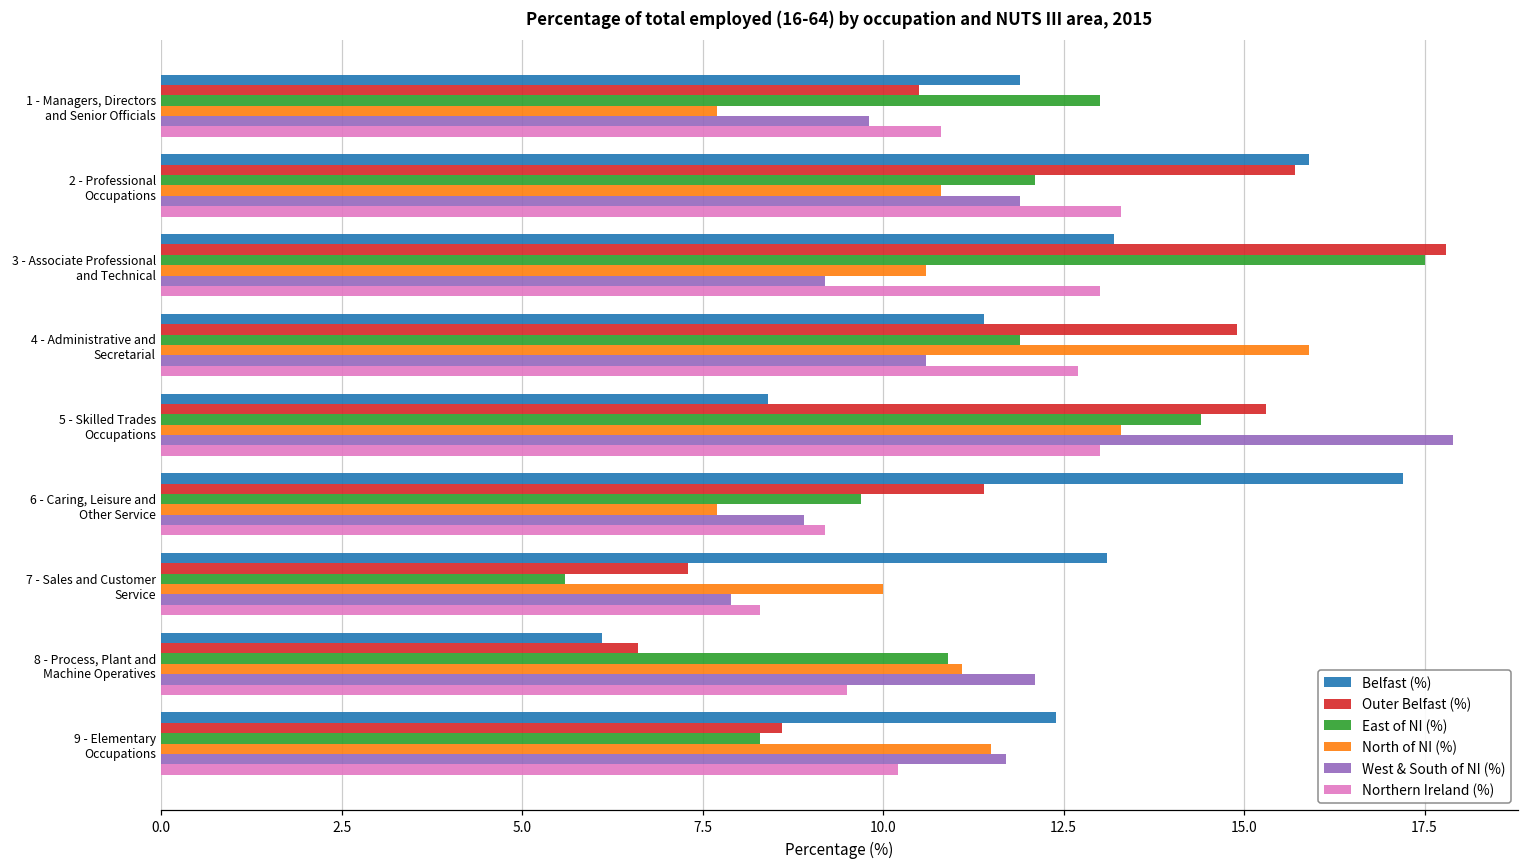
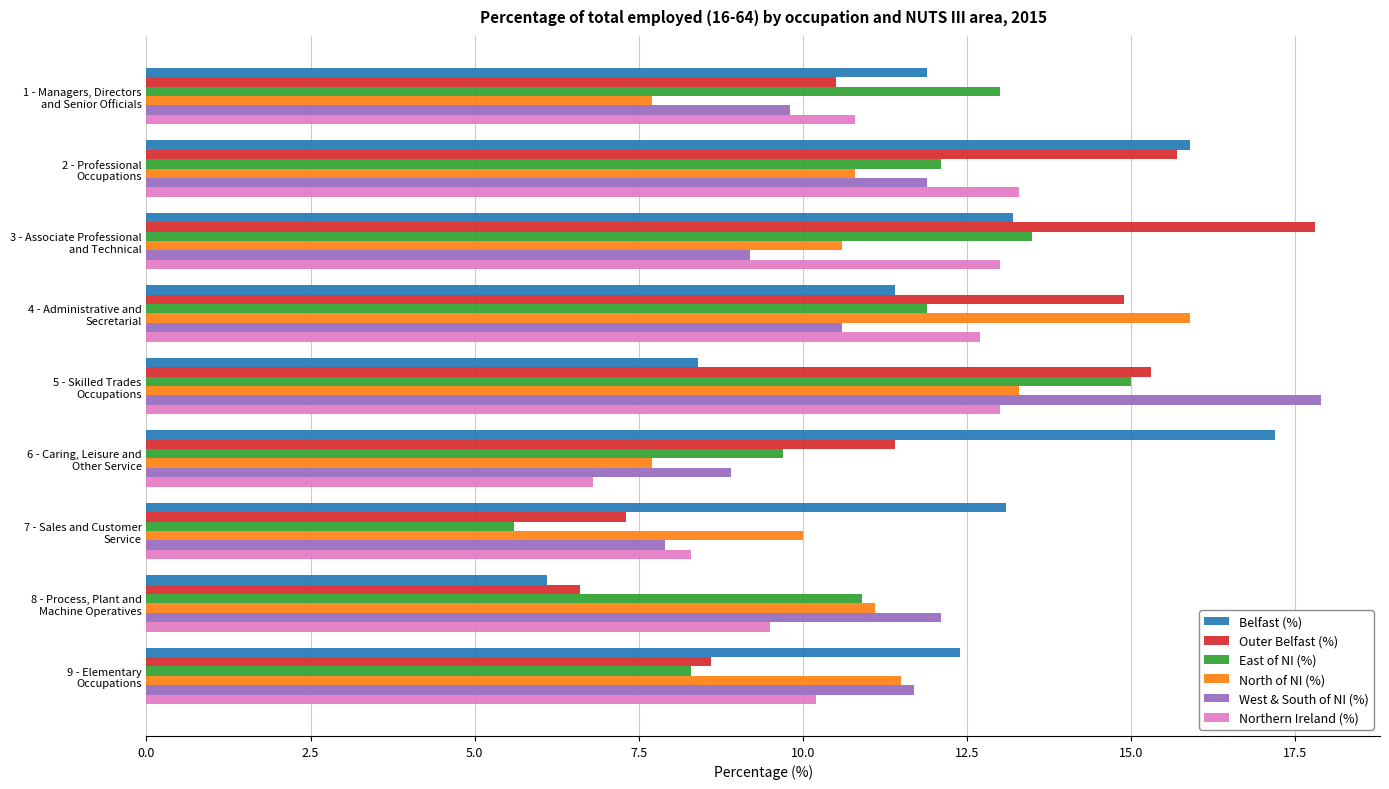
  {
    "Belfast (%)": {
      "1 - Managers, Directors and Senior Officials": 11.9,
      "2 - Professional Occupations": 15.9,
      "3 - Associate Professional and Technical": 13.2,
      "4 - Administrative and Secretarial": 11.4,
      "5 - Skilled Trades Occupations": 8.4,
      "6 - Caring, Leisure and Other Service": 17.2,
      "7 - Sales and Customer Service": 13.1,
      "8 - Process, Plant and Machine Operatives": 6.1,
      "9 - Elementary Occupations": 12.4
    },
    "Outer Belfast (%)": {
      "1 - Managers, Directors and Senior Officials": 10.5,
      "2 - Professional Occupations": 15.7,
      "3 - Associate Professional and Technical": 17.8,
      "4 - Administrative and Secretarial": 14.9,
      "5 - Skilled Trades Occupations": 15.3,
      "6 - Caring, Leisure and Other Service": 11.4,
      "7 - Sales and Customer Service": 7.3,
      "8 - Process, Plant and Machine Operatives": 6.6,
      "9 - Elementary Occupations": 8.6
    },
    "East of NI (%)": {
      "1 - Managers, Directors and Senior Officials": 13.0,
      "2 - Professional Occupations": 12.1,
-     "3 - Associate Professional and Technical": 17.5,
+     "3 - Associate Professional and Technical": 13.5,
      "4 - Administrative and Secretarial": 11.9,
-     "5 - Skilled Trades Occupations": 14.4,
+     "5 - Skilled Trades Occupations": 15.0,
      "6 - Caring, Leisure and Other Service": 9.7,
      "7 - Sales and Customer Service": 5.6,
      "8 - Process, Plant and Machine Operatives": 10.9,
      "9 - Elementary Occupations": 8.3
    },
    "North of NI (%)": {
      "1 - Managers, Directors and Senior Officials": 7.7,
      "2 - Professional Occupations": 10.8,
      "3 - Associate Professional and Technical": 10.6,
      "4 - Administrative and Secretarial": 15.9,
      "5 - Skilled Trades Occupations": 13.3,
      "6 - Caring, Leisure and Other Service": 7.7,
      "7 - Sales and Customer Service": 10.0,
      "8 - Process, Plant and Machine Operatives": 11.1,
      "9 - Elementary Occupations": 11.5
    },
    "West & South of NI (%)": {
      "1 - Managers, Directors and Senior Officials": 9.8,
      "2 - Professional Occupations": 11.9,
      "3 - Associate Professional and Technical": 9.2,
      "4 - Administrative and Secretarial": 10.6,
      "5 - Skilled Trades Occupations": 17.9,
      "6 - Caring, Leisure and Other Service": 8.9,
      "7 - Sales and Customer Service": 7.9,
      "8 - Process, Plant and Machine Operatives": 12.1,
      "9 - Elementary Occupations": 11.7
    },
    "Northern Ireland (%)": {
      "1 - Managers, Directors and Senior Officials": 10.8,
      "2 - Professional Occupations": 13.3,
      "3 - Associate Professional and Technical": 13.0,
      "4 - Administrative and Secretarial": 12.7,
      "5 - Skilled Trades Occupations": 13.0,
-     "6 - Caring, Leisure and Other Service": 9.2,
+     "6 - Caring, Leisure and Other Service": 6.8,
      "7 - Sales and Customer Service": 8.3,
      "8 - Process, Plant and Machine Operatives": 9.5,
      "9 - Elementary Occupations": 10.2
    }
  }
